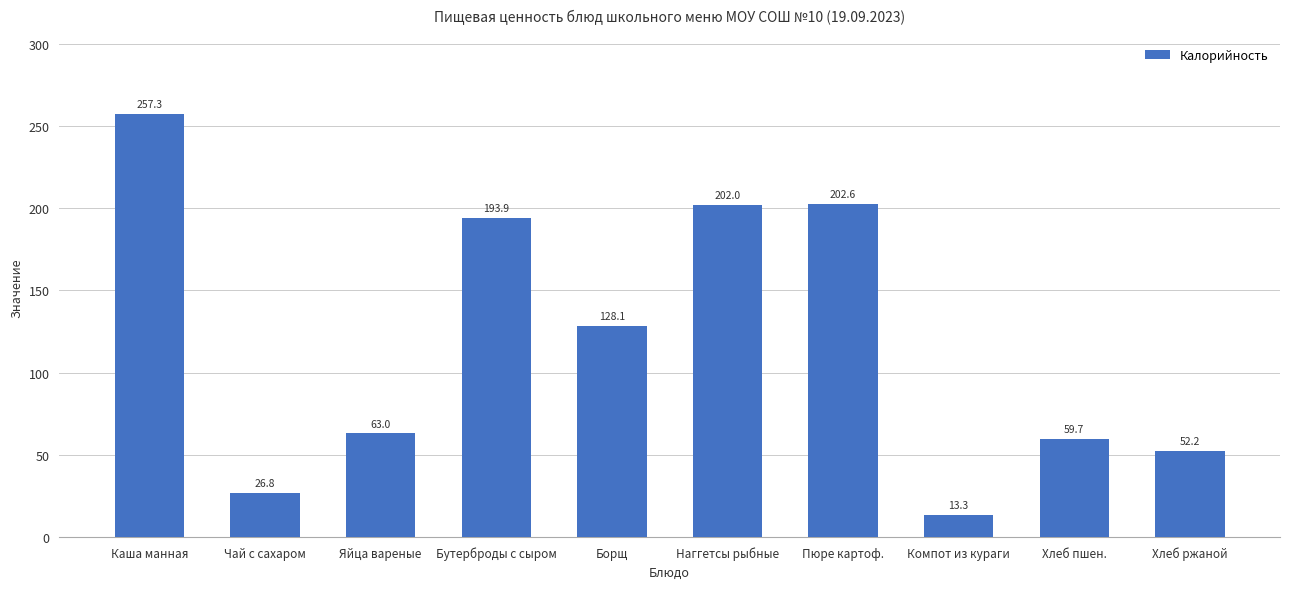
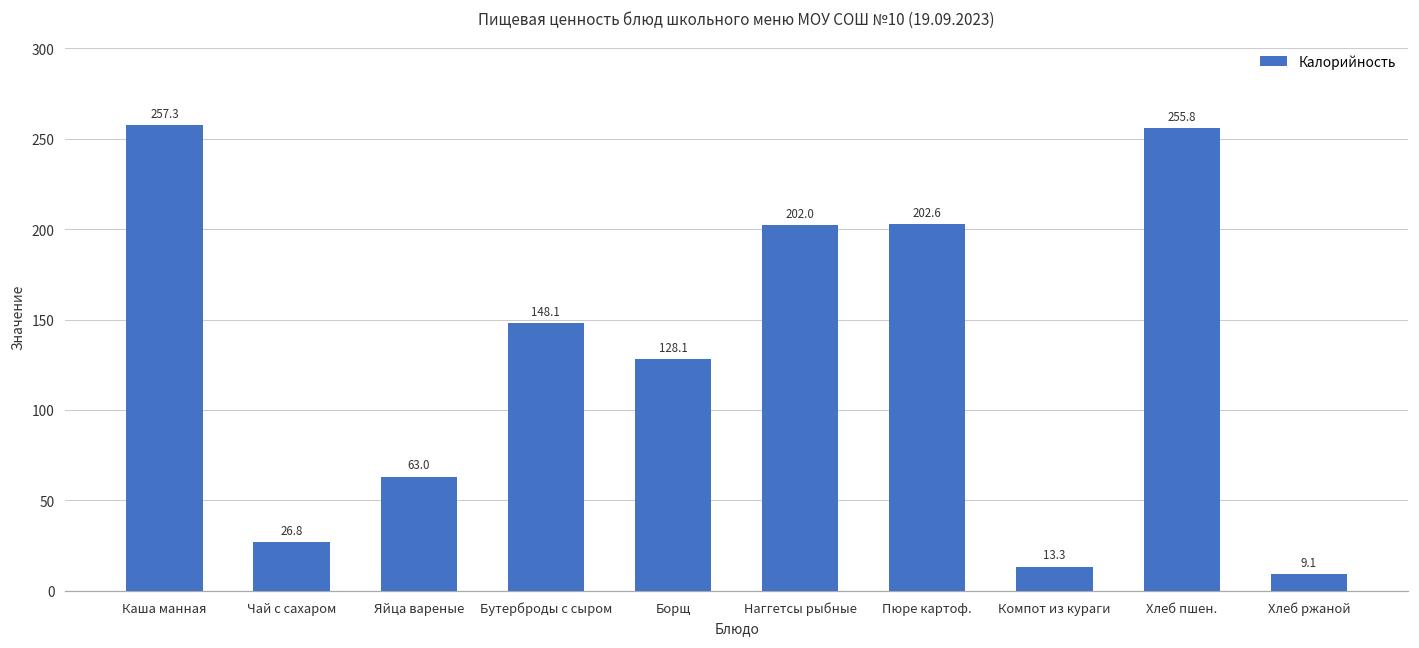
  {
    "Каша манная": 257.3,
    "Чай с сахаром": 26.8,
    "Яйца вареные": 63.0,
-   "Бутерброды с сыром": 193.9,
+   "Бутерброды с сыром": 148.1,
    "Борщ": 128.1,
    "Наггетсы рыбные": 202.0,
    "Пюре картоф.": 202.6,
    "Компот из кураги": 13.3,
-   "Хлеб пшен.": 59.7,
-   "Хлеб ржаной": 52.2
+   "Хлеб пшен.": 255.8,
+   "Хлеб ржаной": 9.1
  }
